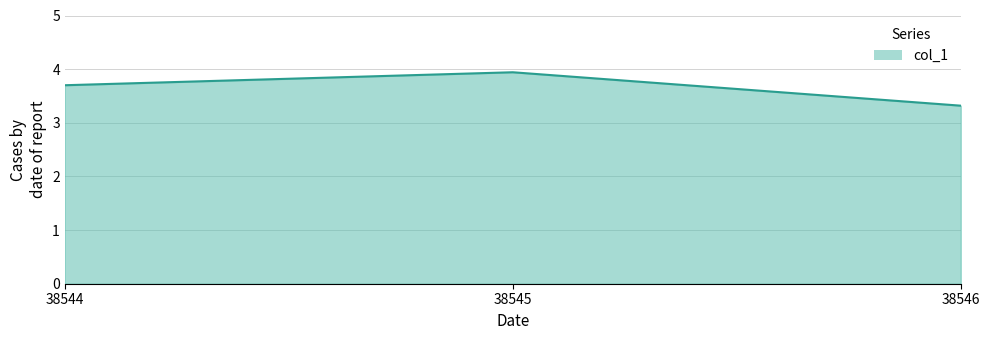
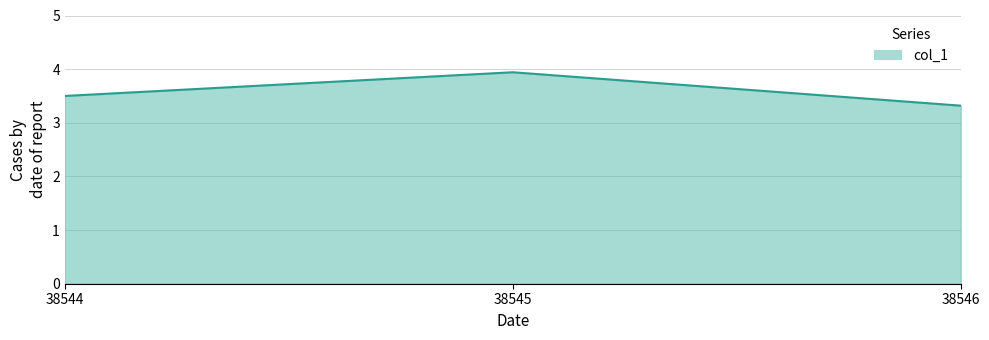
  {
-   "38544": 3.7,
+   "38544": 3.5,
    "38545": 3.9,
    "38546": 3.3
  }
